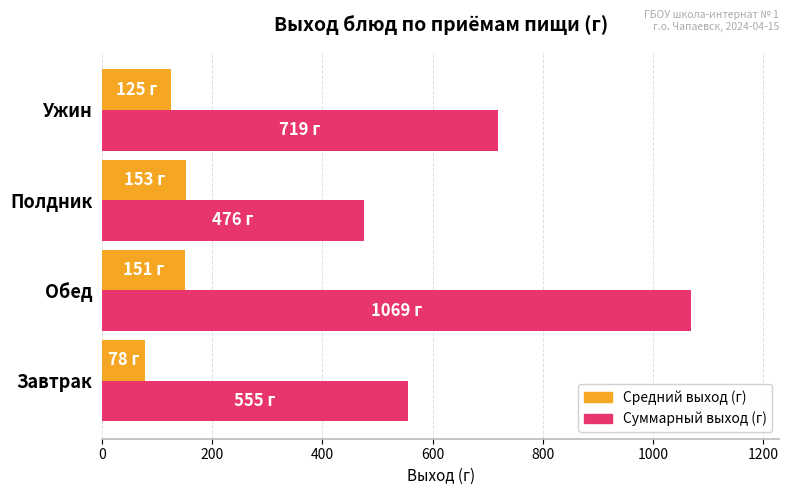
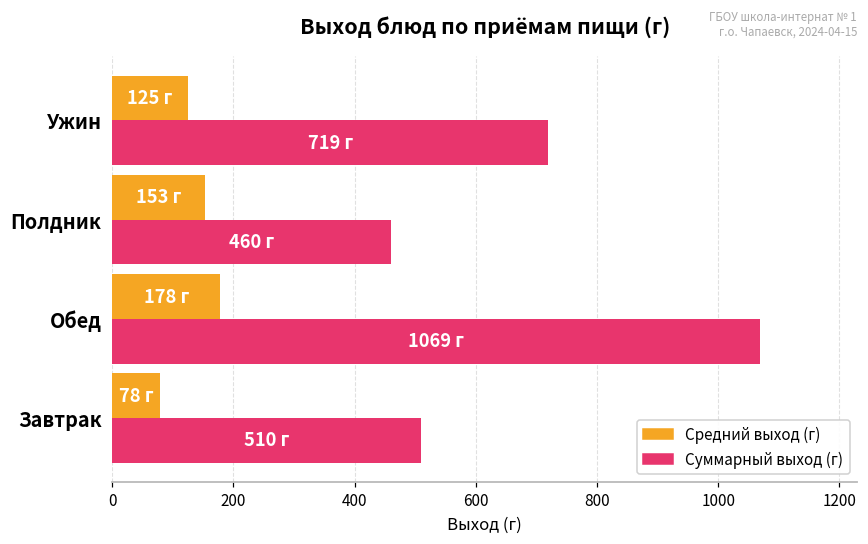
  {
    "Суммарный выход (г)": {
      "Ужин": 719,
-     "Полдник": 476,
+     "Полдник": 460,
      "Обед": 1069,
-     "Завтрак": 555
+     "Завтрак": 510
    },
    "Средний выход (г)": {
      "Ужин": 125,
      "Полдник": 153,
-     "Обед": 151,
+     "Обед": 178,
      "Завтрак": 78
    }
  }
